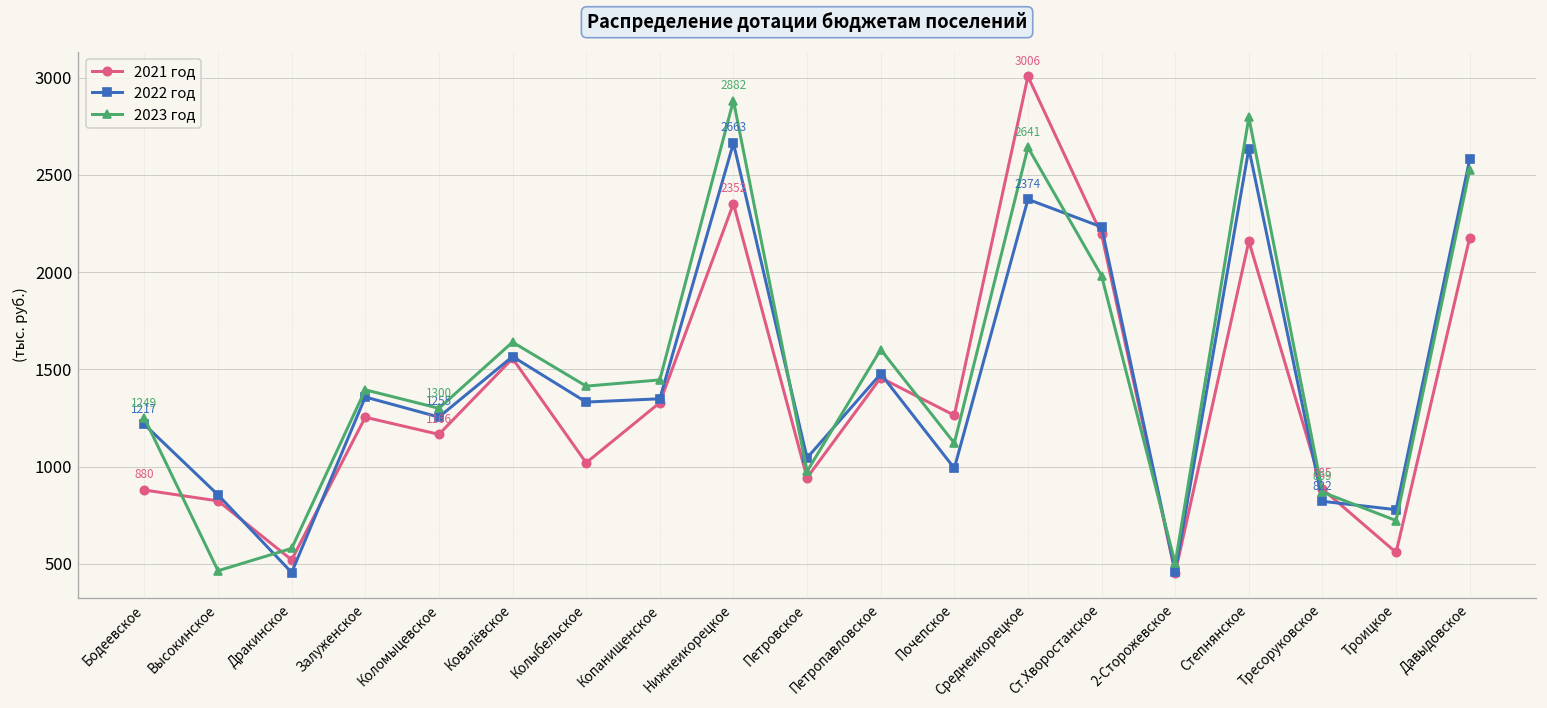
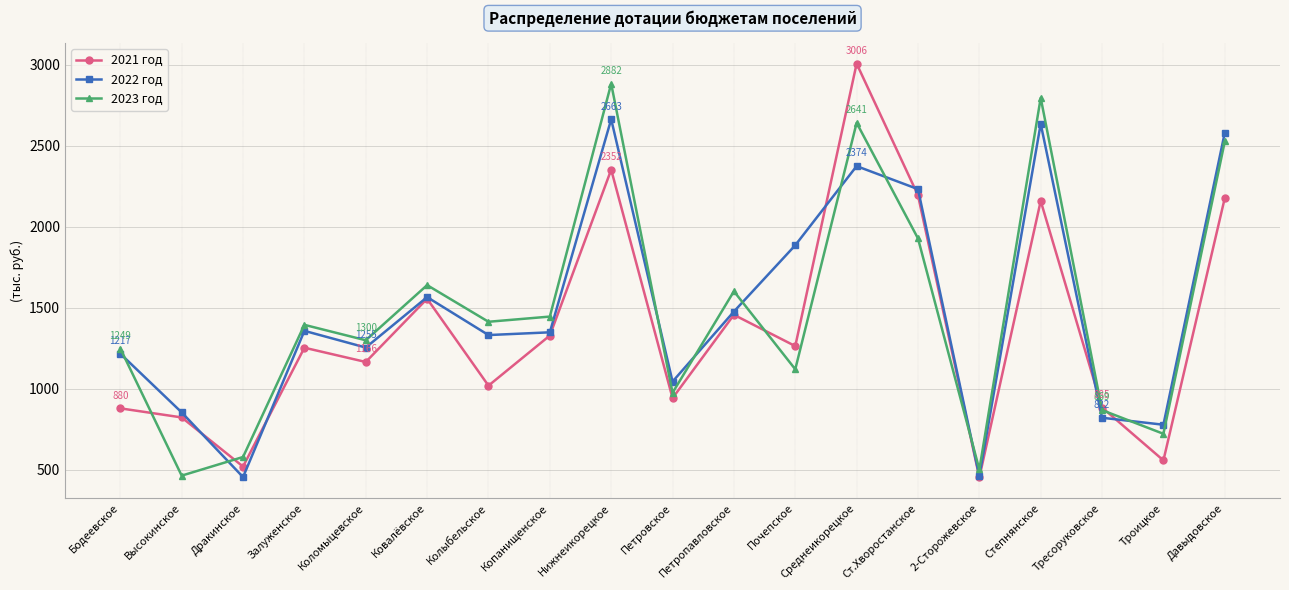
  {
    "2021 год": {
      "Бодеевское": 880,
      "Нижнеикорецкое": 2352,
      "Среднеикорецкое": 3006
    },
    "2022 год": {
      "Высокинское": 860,
      "Дракинское": 460,
      "Залуженское": 1360,
      "Колыбельское": 1330,
      "Копанищенское": 1350,
      "Петровское": 1050,
      "Петропавловское": 1480,
-     "Почепское": 990,
+     "Почепское": 1890,
      "Ст.Хворостанское": 2230,
      "Степнянское": 2640,
      "Троицкое": 780,
      "Давыдовское": 2580
    },
    "2023 год": {
      "Высокинское": 470,
      "Дракинское": 580,
      "Залуженское": 1400,
      "Ковалёвское": 1640,
      "Колыбельское": 1410,
      "Копанищенское": 1450,
      "Петровское": 980,
      "Петропавловское": 1600,
      "Почепское": 1120,
-     "Ст.Хворостанское": 1980,
+     "Ст.Хворостанское": 1930,
      "2-Сторожевское": 500,
      "Степнянское": 2800,
      "Троицкое": 720,
      "Давыдовское": 2530
    }
  }
